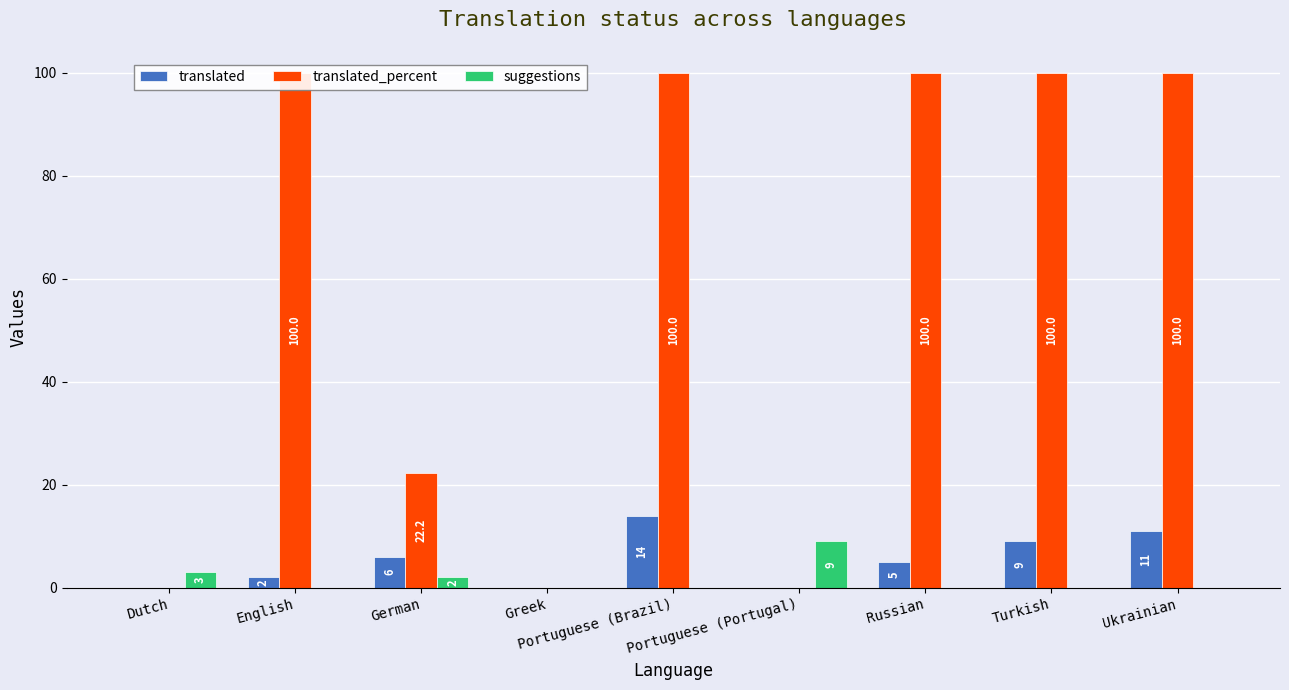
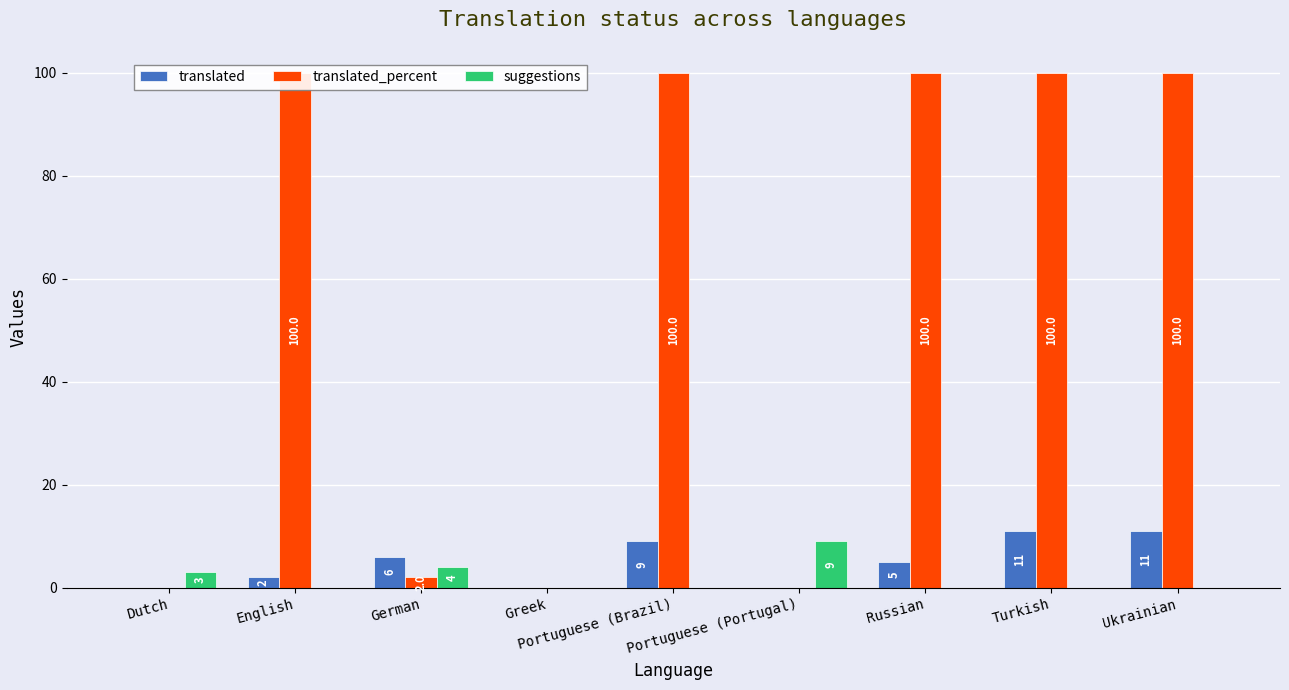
  {
    "translated": {
      "English": 2,
      "German": 6,
-     "Portuguese (Brazil)": 14,
+     "Portuguese (Brazil)": 9,
      "Russian": 5,
-     "Turkish": 9,
+     "Turkish": 11,
      "Ukrainian": 11
    },
    "translated_percent": {
-     "German": 22.2,
+     "German": 2.0,
      "Portuguese (Brazil)": 100.0,
      "Russian": 100.0,
      "Turkish": 100.0,
      "Ukrainian": 100.0
    },
    "suggestions": {
      "Dutch": 3,
-     "German": 2,
+     "German": 4,
      "Portuguese (Portugal)": 9
    }
  }
